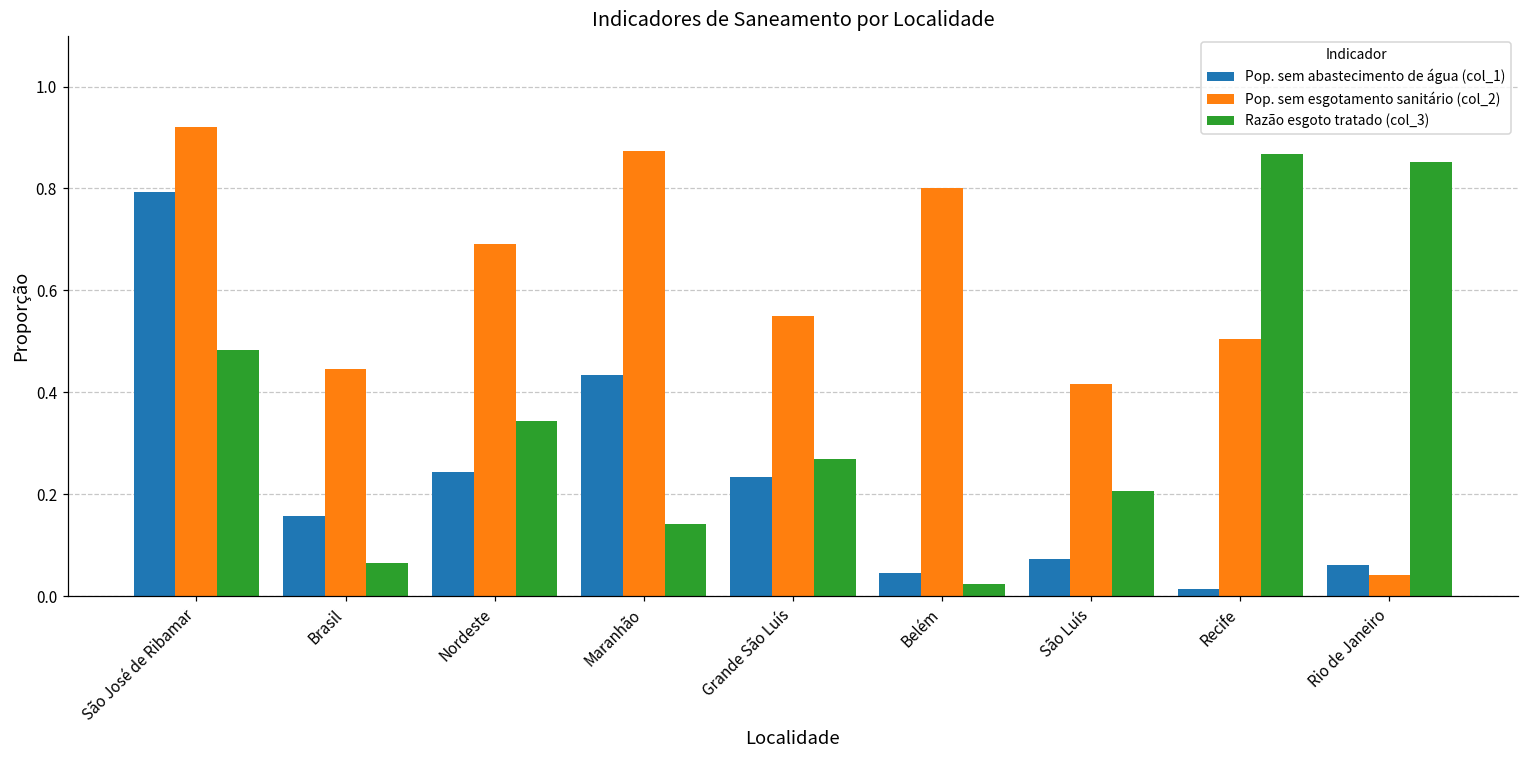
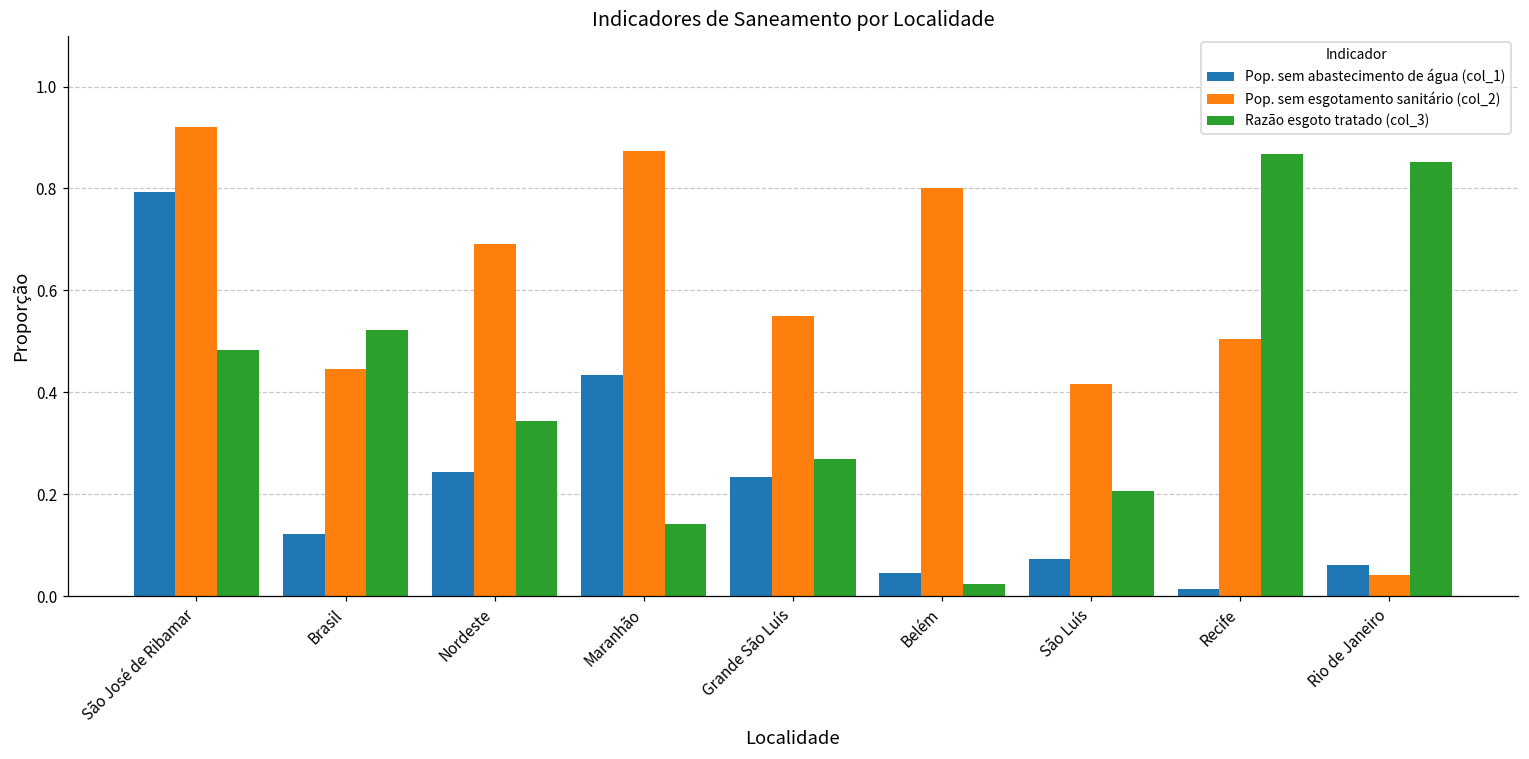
  {
    "Pop. sem abastecimento de água (col_1)": {
      "São José de Ribamar": 0.79,
-     "Brasil": 0.16,
+     "Brasil": 0.12,
      "Nordeste": 0.24,
      "Maranhão": 0.43,
      "Grande São Luís": 0.23,
      "Belém": 0.05,
      "São Luís": 0.07,
      "Recife": 0.01,
      "Rio de Janeiro": 0.06
    },
    "Pop. sem esgotamento sanitário (col_2)": {
      "São José de Ribamar": 0.92,
      "Brasil": 0.45,
      "Nordeste": 0.69,
      "Maranhão": 0.87,
      "Grande São Luís": 0.55,
      "Belém": 0.80,
      "São Luís": 0.42,
      "Recife": 0.51,
      "Rio de Janeiro": 0.04
    },
    "Razão esgoto tratado (col_3)": {
      "São José de Ribamar": 0.48,
-     "Brasil": 0.06,
+     "Brasil": 0.52,
      "Nordeste": 0.34,
      "Maranhão": 0.14,
      "Grande São Luís": 0.27,
      "Belém": 0.02,
      "São Luís": 0.21,
      "Recife": 0.87,
      "Rio de Janeiro": 0.85
    }
  }
